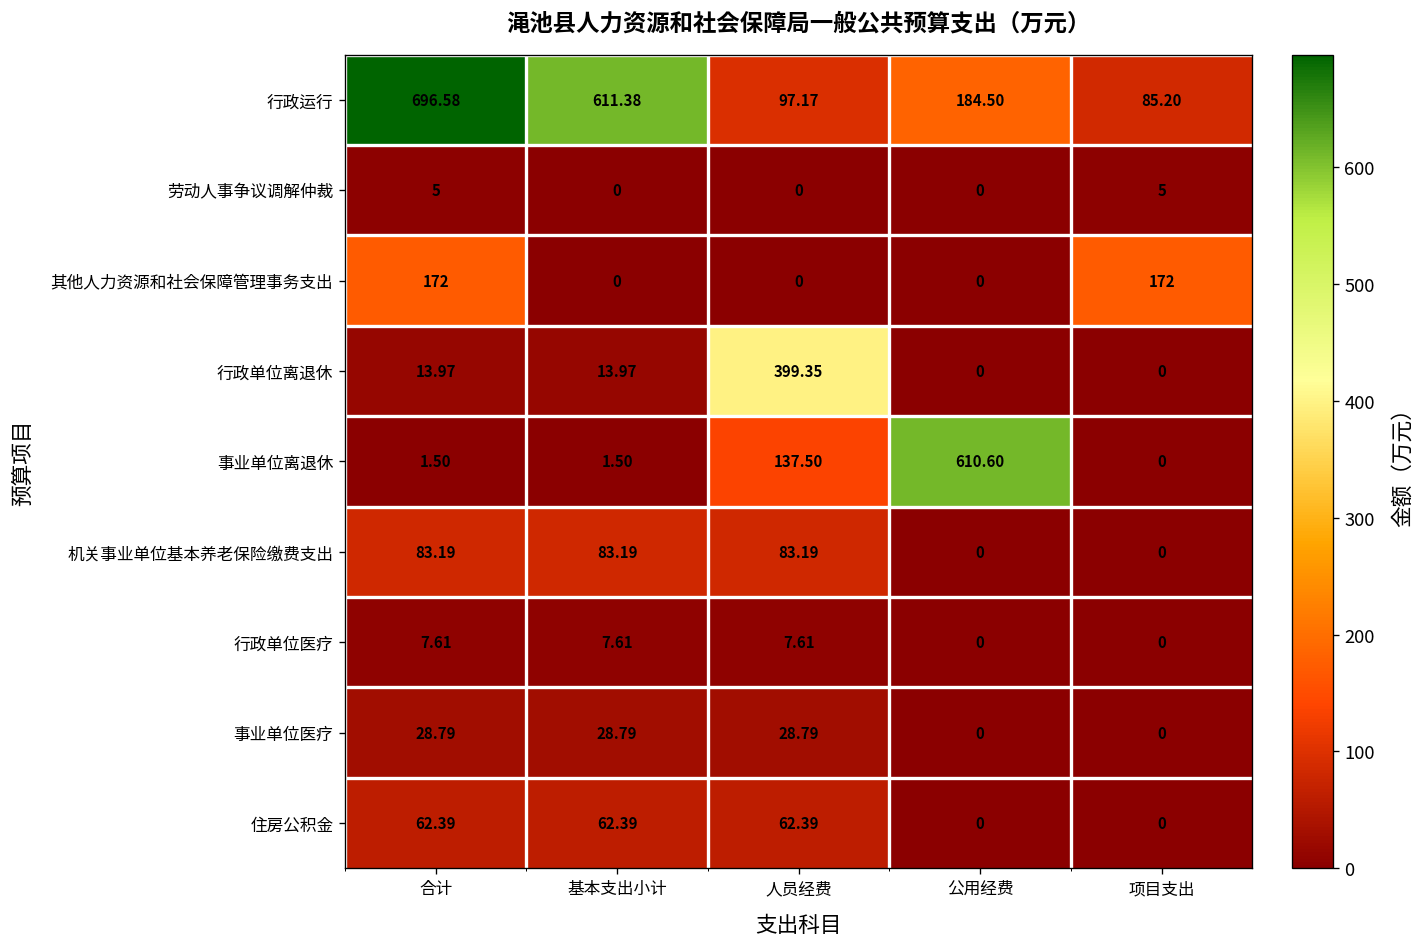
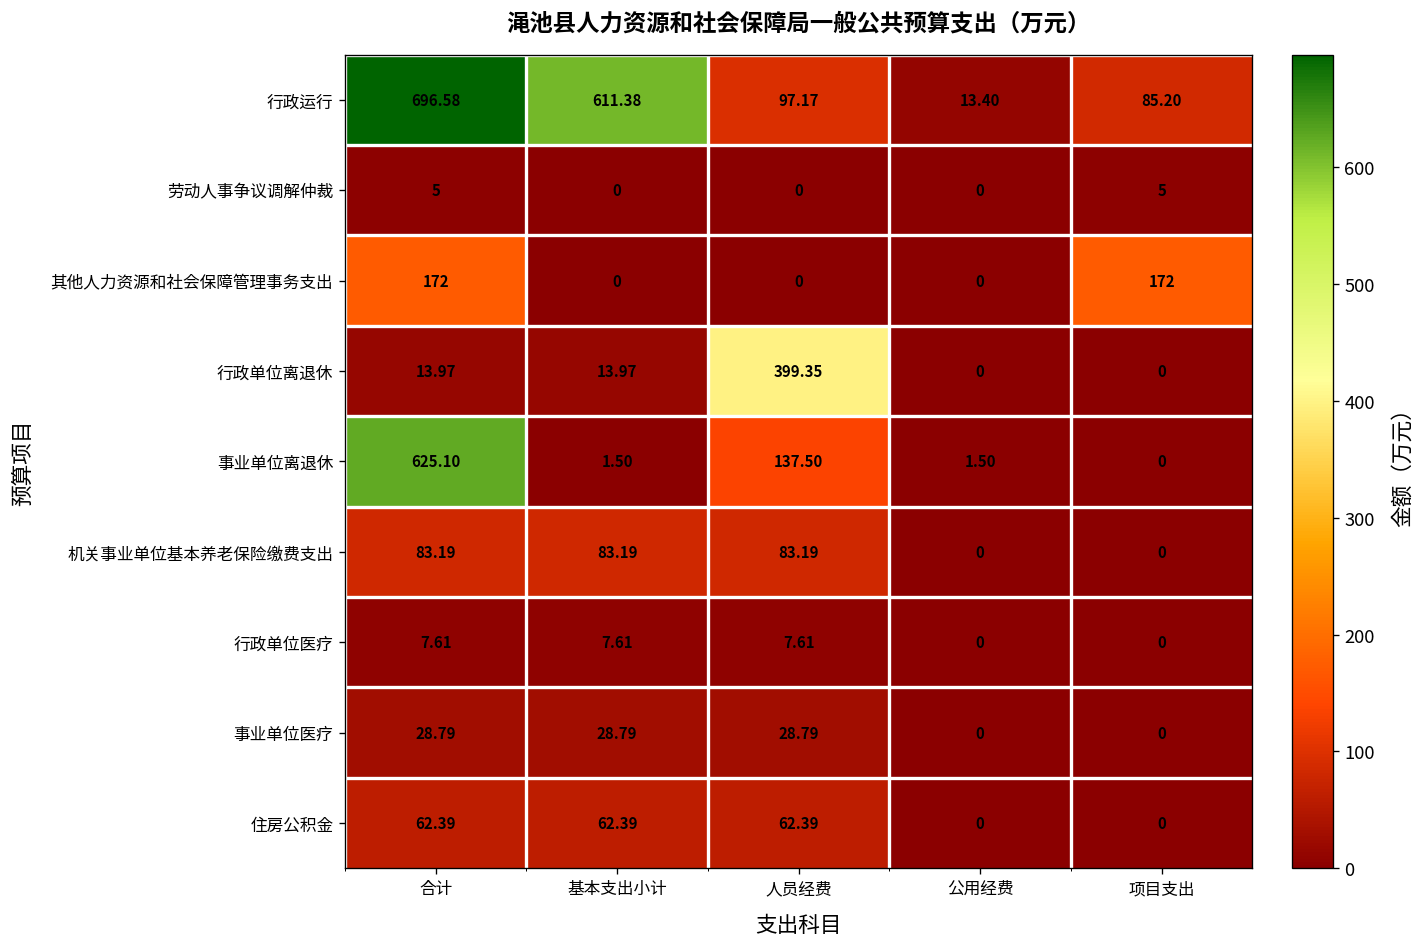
  {
    "行政运行": {
      "合计": 696.58,
      "基本支出小计": 611.38,
      "人员经费": 97.17,
-     "公用经费": 184.50,
+     "公用经费": 13.40,
      "项目支出": 85.20
    },
    "劳动人事争议调解仲裁": {
      "合计": 5,
      "基本支出小计": 0,
      "人员经费": 0,
      "公用经费": 0,
      "项目支出": 5
    },
    "其他人力资源和社会保障管理事务支出": {
      "合计": 172,
      "基本支出小计": 0,
      "人员经费": 0,
      "公用经费": 0,
      "项目支出": 172
    },
    "行政单位离退休": {
      "合计": 13.97,
      "基本支出小计": 13.97,
      "人员经费": 399.35,
      "公用经费": 0,
      "项目支出": 0
    },
    "事业单位离退休": {
-     "合计": 1.50,
+     "合计": 625.10,
      "基本支出小计": 1.50,
      "人员经费": 137.50,
-     "公用经费": 610.60,
+     "公用经费": 1.50,
      "项目支出": 0
    },
    "机关事业单位基本养老保险缴费支出": {
      "合计": 83.19,
      "基本支出小计": 83.19,
      "人员经费": 83.19,
      "公用经费": 0,
      "项目支出": 0
    },
    "行政单位医疗": {
      "合计": 7.61,
      "基本支出小计": 7.61,
      "人员经费": 7.61,
      "公用经费": 0,
      "项目支出": 0
    },
    "事业单位医疗": {
      "合计": 28.79,
      "基本支出小计": 28.79,
      "人员经费": 28.79,
      "公用经费": 0,
      "项目支出": 0
    },
    "住房公积金": {
      "合计": 62.39,
      "基本支出小计": 62.39,
      "人员经费": 62.39,
      "公用经费": 0,
      "项目支出": 0
    }
  }
